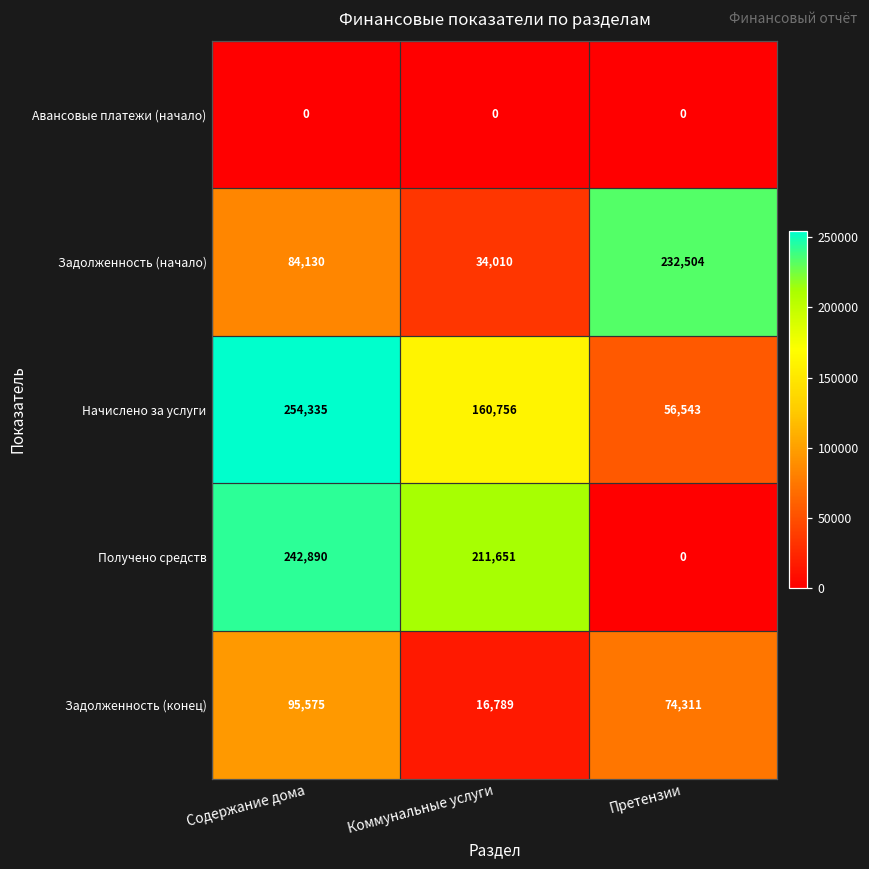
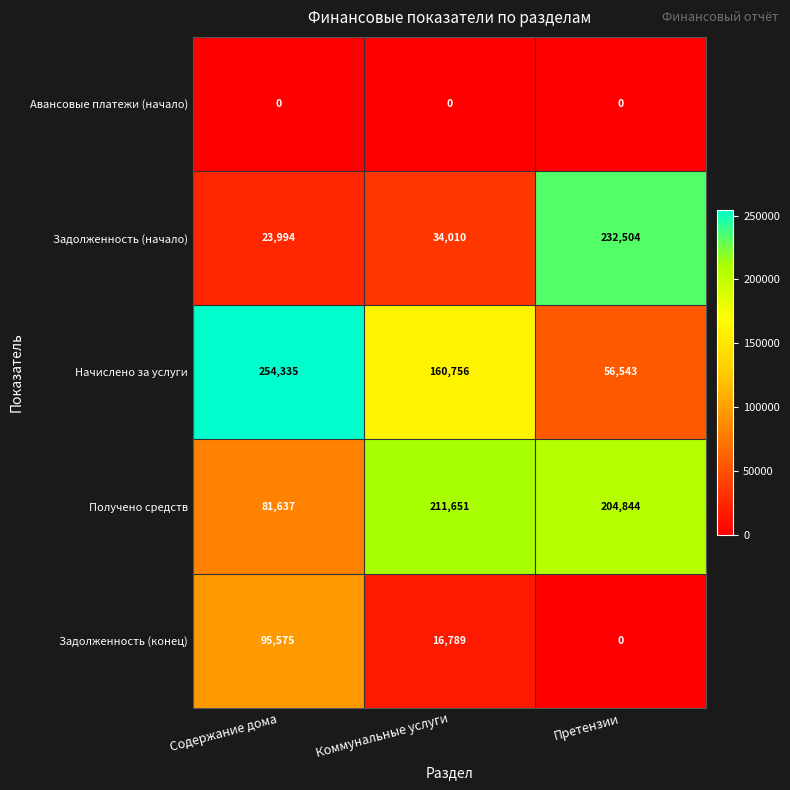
  {
    "Авансовые платежи (начало)": {
      "Содержание дома": "0",
      "Коммунальные услуги": "0",
      "Претензии": "0"
    },
    "Задолженность (начало)": {
-     "Содержание дома": "84,130",
+     "Содержание дома": "23,994",
      "Коммунальные услуги": "34,010",
      "Претензии": "232,504"
    },
    "Начислено за услуги": {
      "Содержание дома": "254,335",
      "Коммунальные услуги": "160,756",
      "Претензии": "56,543"
    },
    "Получено средств": {
-     "Содержание дома": "242,890",
+     "Содержание дома": "81,637",
      "Коммунальные услуги": "211,651",
-     "Претензии": "0"
+     "Претензии": "204,844"
    },
    "Задолженность (конец)": {
      "Содержание дома": "95,575",
      "Коммунальные услуги": "16,789",
-     "Претензии": "74,311"
+     "Претензии": "0"
    }
  }
